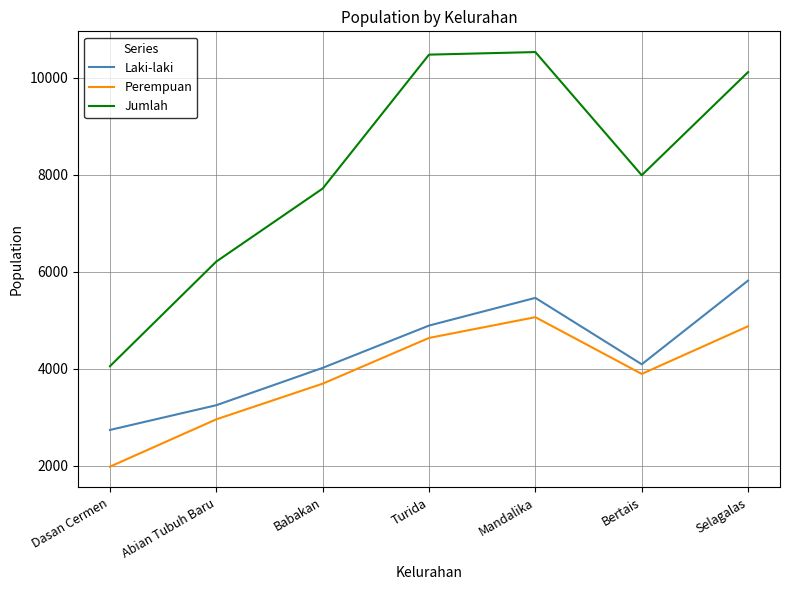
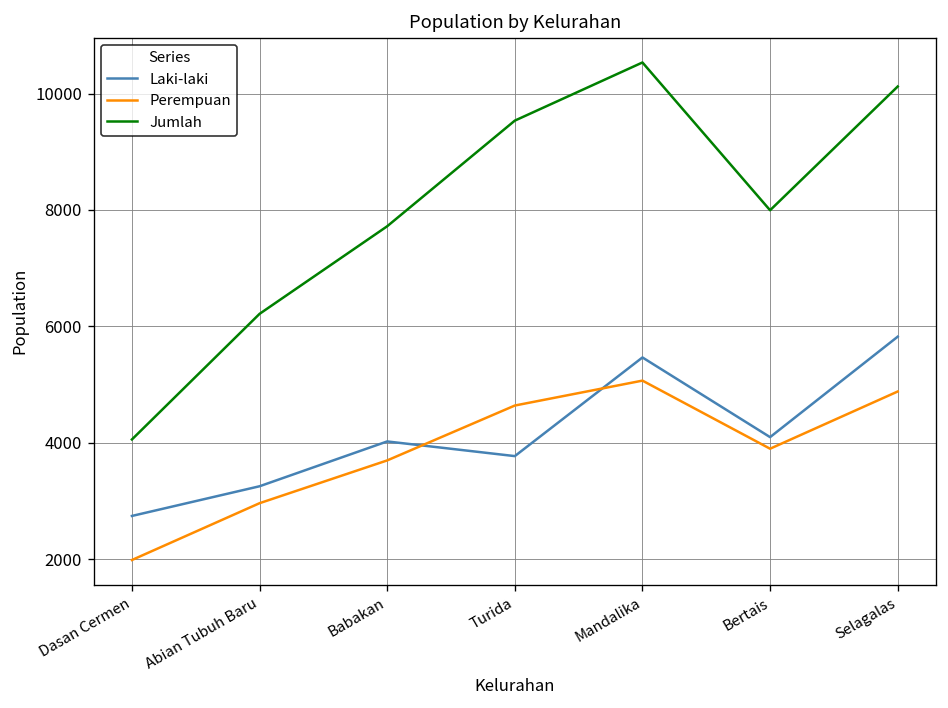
  {
    "Laki-laki": {
      "Dasan Cermen": 2700,
      "Abian Tubuh Baru": 3300,
      "Babakan": 4000,
-     "Turida": 4900,
+     "Turida": 3800,
      "Mandalika": 5500,
      "Bertais": 4100,
      "Selagalas": 5800
    },
    "Perempuan": {
      "Dasan Cermen": 2000,
      "Abian Tubuh Baru": 3000,
      "Babakan": 3700,
      "Turida": 4600,
      "Mandalika": 5100,
      "Bertais": 3900,
      "Selagalas": 4900
    },
    "Jumlah": {
      "Dasan Cermen": 4100,
      "Abian Tubuh Baru": 6200,
      "Babakan": 7700,
-     "Turida": 10500,
+     "Turida": 9500,
      "Mandalika": 10500,
      "Bertais": 8000,
      "Selagalas": 10100
    }
  }
